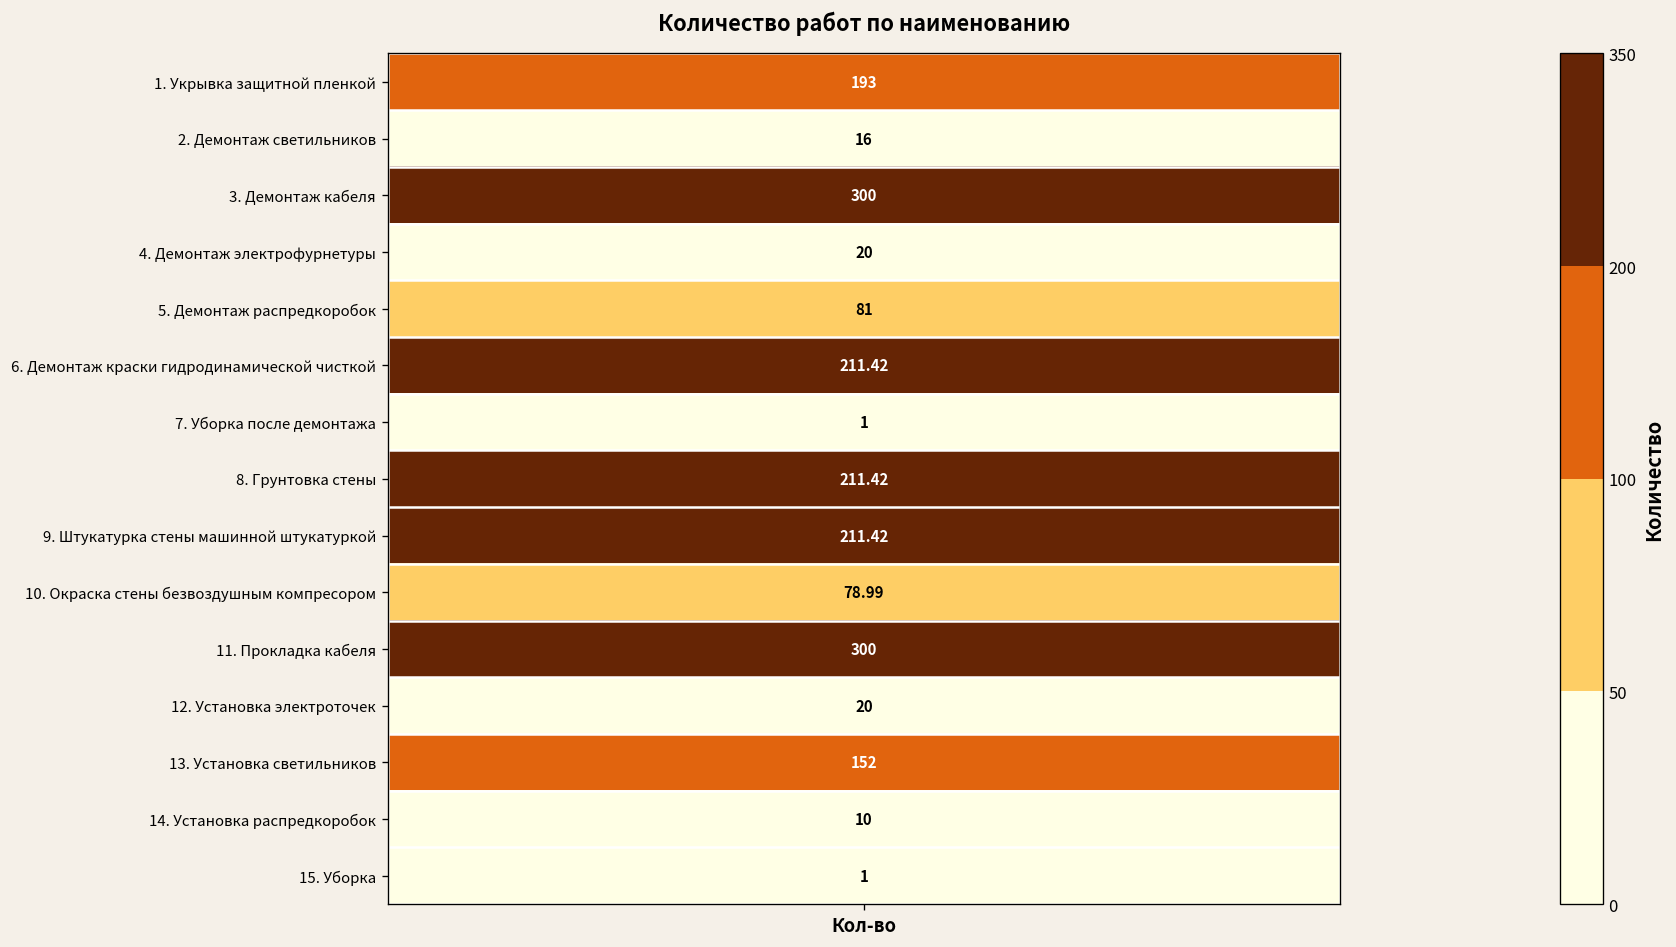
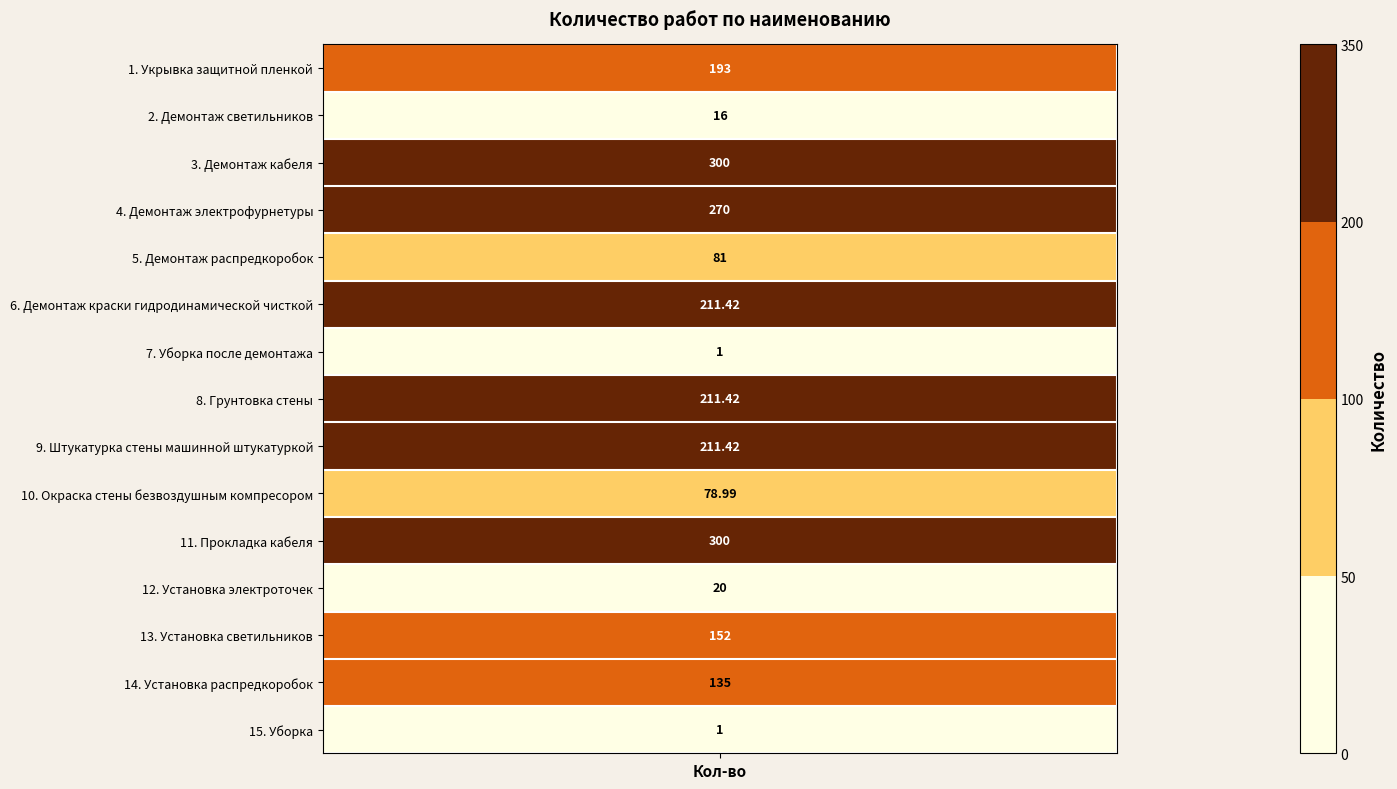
  {
    "1. Укрывка защитной пленкой": {
      "Кол-во": 193
    },
    "2. Демонтаж светильников": {
      "Кол-во": 16
    },
    "3. Демонтаж кабеля": {
      "Кол-во": 300
    },
    "4. Демонтаж электрофурнетуры": {
-     "Кол-во": 20
+     "Кол-во": 270
    },
    "5. Демонтаж распредкоробок": {
      "Кол-во": 81
    },
    "6. Демонтаж краски гидродинамической чисткой": {
      "Кол-во": 211.42
    },
    "7. Уборка после демонтажа": {
      "Кол-во": 1
    },
    "8. Грунтовка стены": {
      "Кол-во": 211.42
    },
    "9. Штукатурка стены машинной штукатуркой": {
      "Кол-во": 211.42
    },
    "10. Окраска стены безвоздушным компресором": {
      "Кол-во": 78.99
    },
    "11. Прокладка кабеля": {
      "Кол-во": 300
    },
    "12. Установка электроточек": {
      "Кол-во": 20
    },
    "13. Установка светильников": {
      "Кол-во": 152
    },
    "14. Установка распредкоробок": {
-     "Кол-во": 10
+     "Кол-во": 135
    },
    "15. Уборка": {
      "Кол-во": 1
    }
  }
